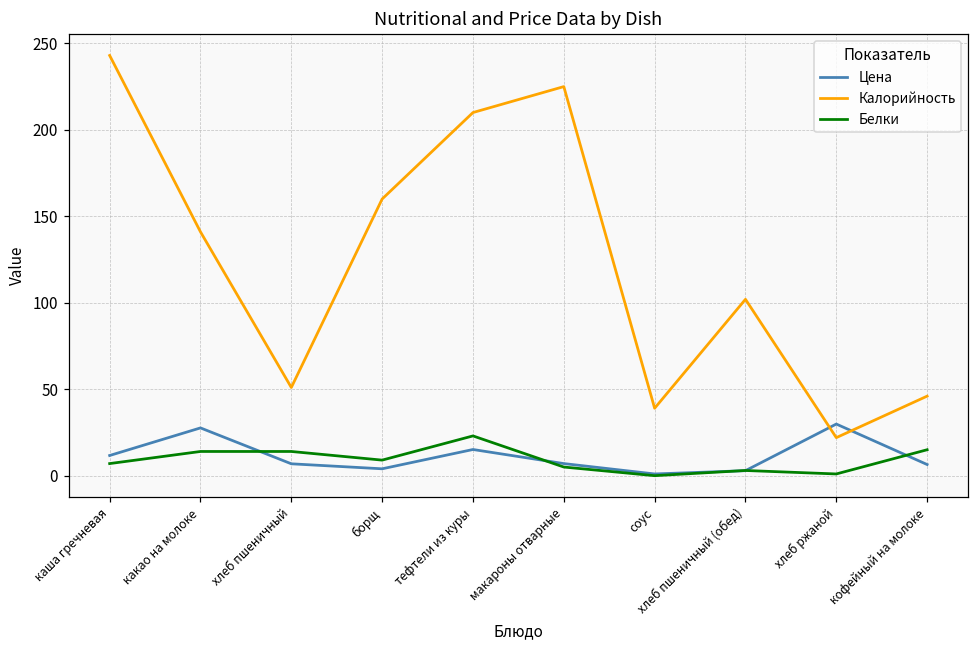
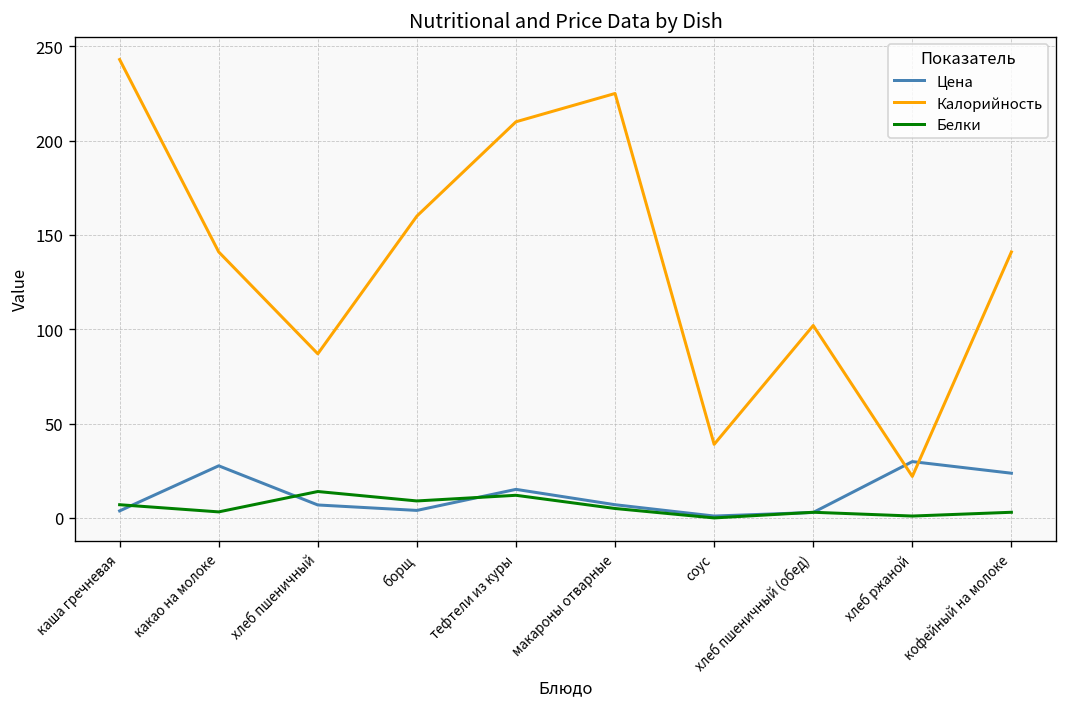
  {
    "Цена": {
-     "каша гречневая": 12,
+     "каша гречневая": 4,
      "какао на молоке": 28,
      "хлеб пшеничный": 7,
      "борщ": 4,
      "тефтели из куры": 15,
      "макароны отварные": 7,
      "хлеб ржаной": 30,
-     "кофейный на молоке": 6
+     "кофейный на молоке": 24
    },
    "Калорийность": {
      "каша гречневая": 243,
      "какао на молоке": 141,
-     "хлеб пшеничный": 51,
+     "хлеб пшеничный": 87,
      "борщ": 160,
      "тефтели из куры": 210,
      "макароны отварные": 225,
      "соус": 39,
      "хлеб пшеничный (обед)": 102,
      "хлеб ржаной": 22,
-     "кофейный на молоке": 46
+     "кофейный на молоке": 141
    },
    "Белки": {
      "каша гречневая": 7,
-     "какао на молоке": 14,
+     "какао на молоке": 3,
      "хлеб пшеничный": 14,
      "борщ": 9,
-     "тефтели из куры": 23,
+     "тефтели из куры": 12,
      "макароны отварные": 5,
      "хлеб ржаной": 1,
-     "кофейный на молоке": 15
+     "кофейный на молоке": 3
    }
  }
